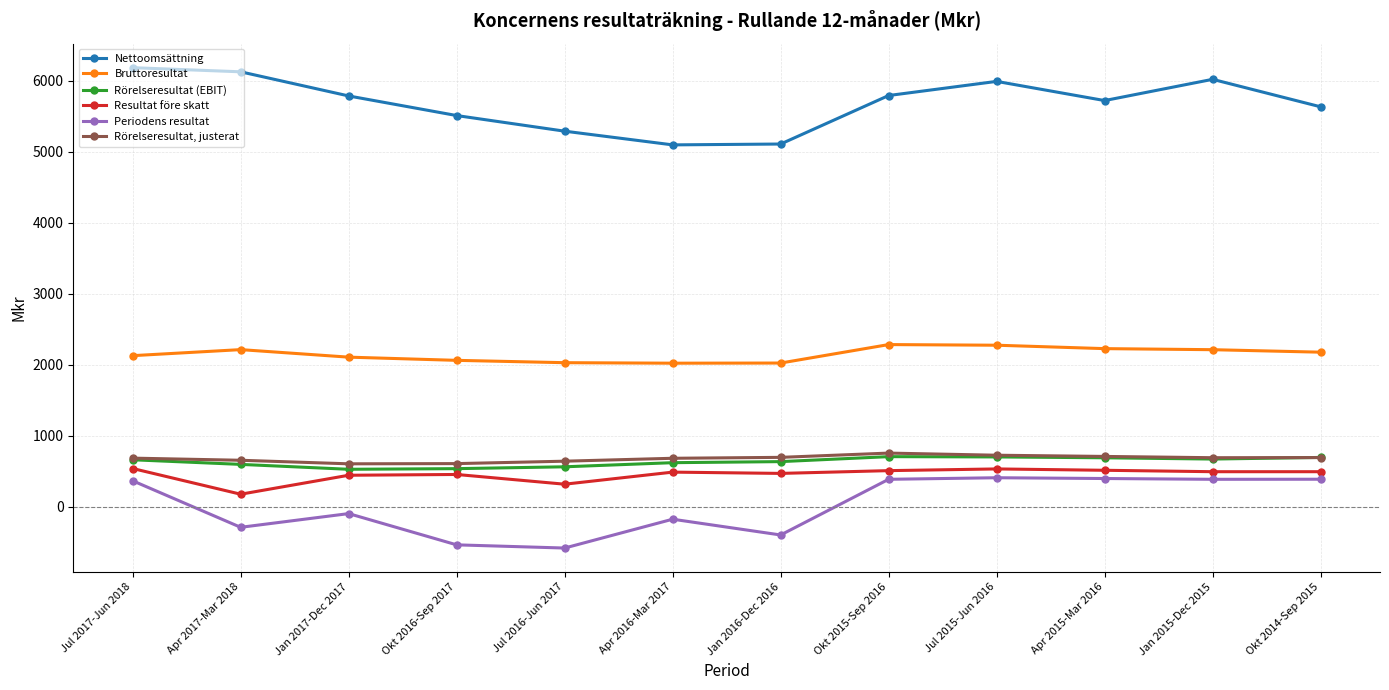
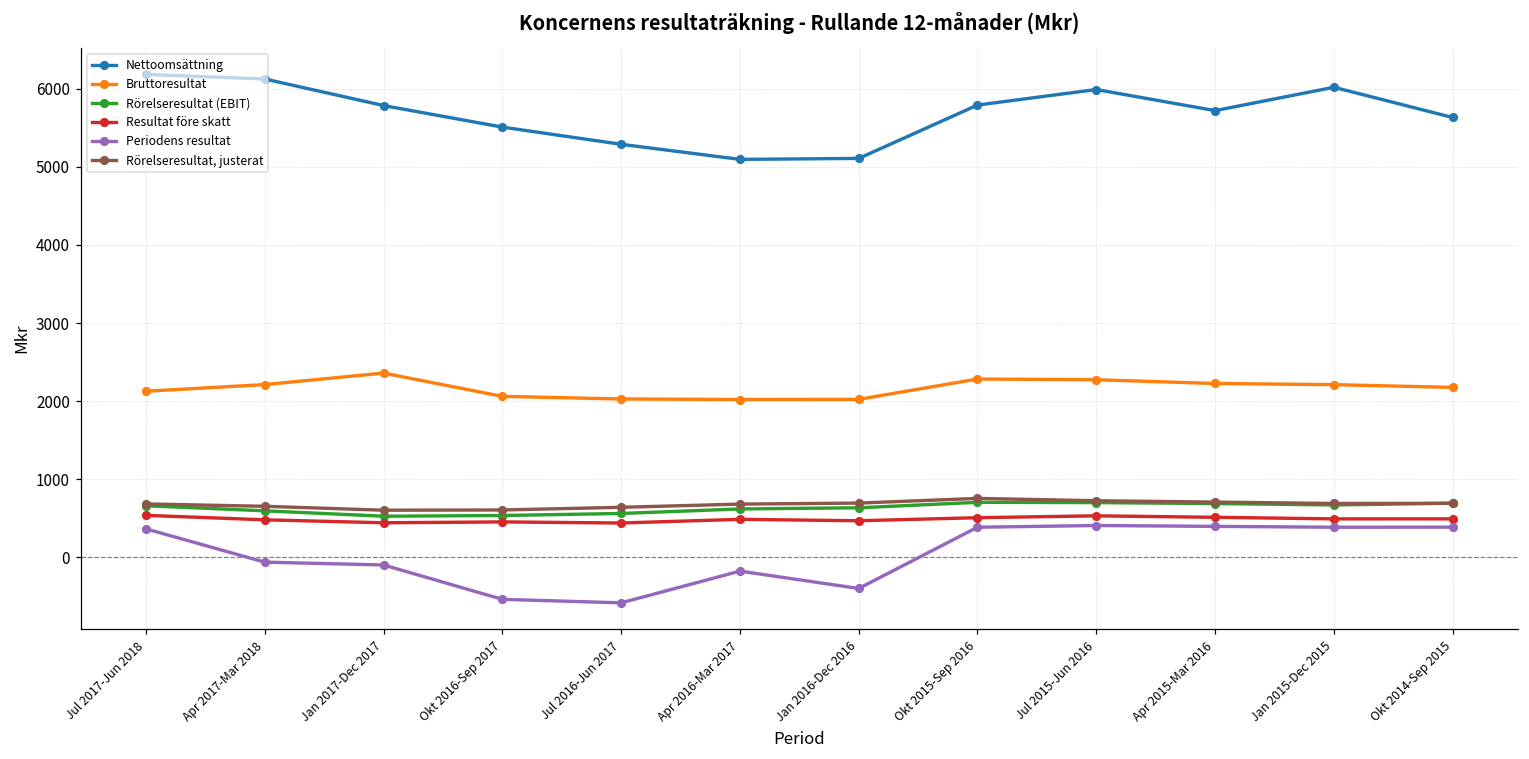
  {
    "Nettoomsättning": {
      "Jan 2017-Dec 2017": 5800,
      "Okt 2016-Sep 2017": 5500,
      "Jul 2016-Jun 2017": 5300,
      "Apr 2016-Mar 2017": 5100,
      "Jan 2016-Dec 2016": 5100,
      "Okt 2015-Sep 2016": 5800,
      "Jul 2015-Jun 2016": 6000,
      "Apr 2015-Mar 2016": 5700,
      "Jan 2015-Dec 2015": 6000,
      "Okt 2014-Sep 2015": 5600
    },
    "Bruttoresultat": {
      "Jul 2017-Jun 2018": 2100,
      "Apr 2017-Mar 2018": 2200,
-     "Jan 2017-Dec 2017": 2100,
+     "Jan 2017-Dec 2017": 2400,
      "Okt 2016-Sep 2017": 2100,
      "Jul 2016-Jun 2017": 2000,
      "Apr 2016-Mar 2017": 2000,
      "Jan 2016-Dec 2016": 2000,
      "Okt 2015-Sep 2016": 2300,
      "Jul 2015-Jun 2016": 2300,
      "Apr 2015-Mar 2016": 2200,
      "Jan 2015-Dec 2015": 2200,
      "Okt 2014-Sep 2015": 2200
    },
    "Rörelseresultat (EBIT)": {
      "Apr 2017-Mar 2018": 600,
      "Jan 2017-Dec 2017": 500,
      "Okt 2016-Sep 2017": 500,
      "Jul 2016-Jun 2017": 600,
      "Apr 2016-Mar 2017": 600,
      "Jan 2016-Dec 2016": 600,
      "Okt 2015-Sep 2016": 700
    },
    "Resultat före skatt": {
      "Jul 2017-Jun 2018": 500,
-     "Apr 2017-Mar 2018": 200,
+     "Apr 2017-Mar 2018": 500,
      "Jan 2017-Dec 2017": 400,
      "Okt 2016-Sep 2017": 500,
-     "Jul 2016-Jun 2017": 300,
+     "Jul 2016-Jun 2017": 400,
      "Apr 2016-Mar 2017": 500,
      "Jan 2016-Dec 2016": 500,
      "Okt 2015-Sep 2016": 500,
      "Jul 2015-Jun 2016": 500,
      "Apr 2015-Mar 2016": 500,
      "Jan 2015-Dec 2015": 500,
      "Okt 2014-Sep 2015": 500
    },
    "Periodens resultat": {
      "Jul 2017-Jun 2018": 400,
-     "Apr 2017-Mar 2018": -300,
+     "Apr 2017-Mar 2018": -100,
      "Jan 2017-Dec 2017": -100,
      "Okt 2016-Sep 2017": -500,
      "Jul 2016-Jun 2017": -600,
      "Apr 2016-Mar 2017": -200,
      "Jan 2016-Dec 2016": -400,
      "Okt 2015-Sep 2016": 400,
      "Jul 2015-Jun 2016": 400,
      "Apr 2015-Mar 2016": 400,
      "Jan 2015-Dec 2015": 400,
      "Okt 2014-Sep 2015": 400
    },
    "Rörelseresultat, justerat": {
      "Apr 2017-Mar 2018": 700,
      "Jan 2017-Dec 2017": 600,
      "Okt 2016-Sep 2017": 600,
      "Jul 2016-Jun 2017": 600,
      "Apr 2016-Mar 2017": 700,
      "Jan 2016-Dec 2016": 700,
      "Okt 2015-Sep 2016": 800
    }
  }
